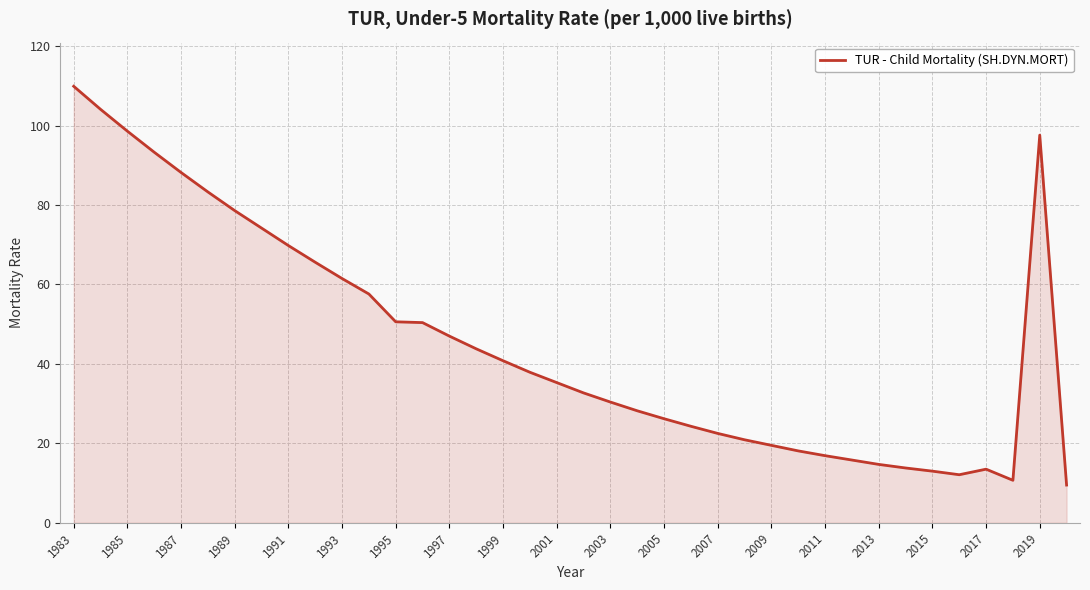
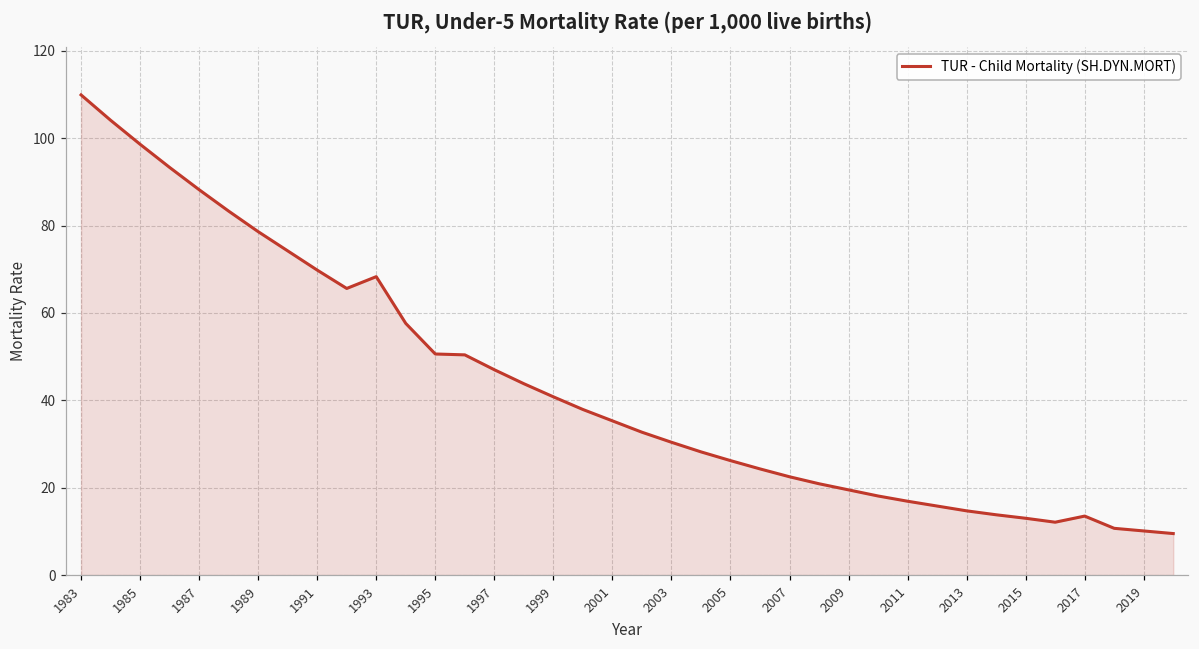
  {
    "1983": 110,
    "1985": 99,
    "1987": 88,
    "1989": 79,
    "1991": 70,
-   "1993": 62,
+   "1993": 68,
    "1995": 51,
    "1997": 47,
    "1999": 41,
    "2001": 35,
    "2003": 30,
    "2005": 26,
    "2007": 23,
    "2009": 20,
    "2011": 17,
    "2013": 15,
    "2015": 13,
    "2017": 14,
-   "2019": 98
+   "2019": 10
  }
